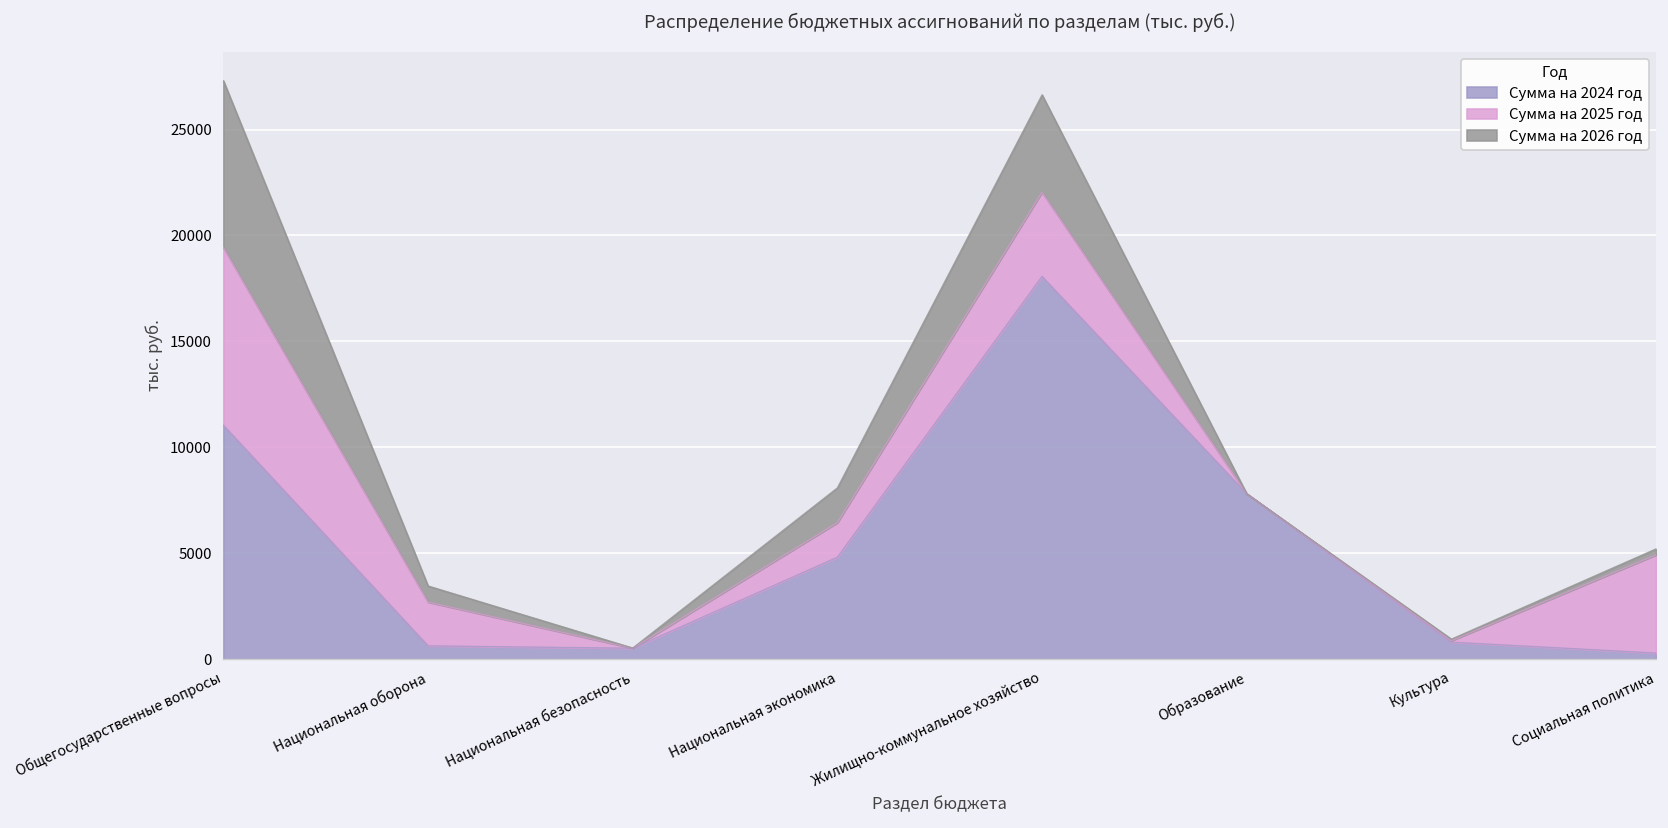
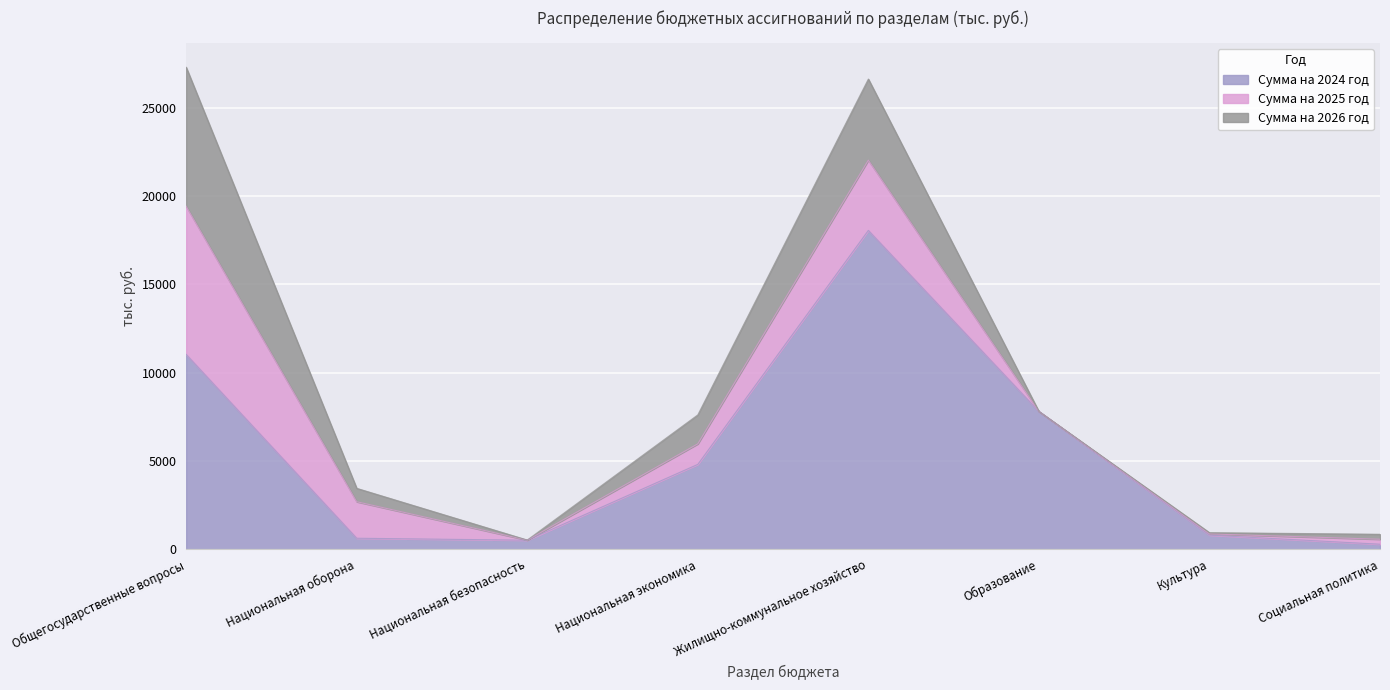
  {
    "Сумма на 2025 год": {
      "Общегосударственные вопросы": 8400,
      "Национальная оборона": 2100,
-     "Национальная экономика": 1600,
+     "Национальная экономика": 1200,
      "Жилищно-коммунальное хозяйство": 4000,
-     "Социальная политика": 4600
+     "Социальная политика": 300
    }
  }
